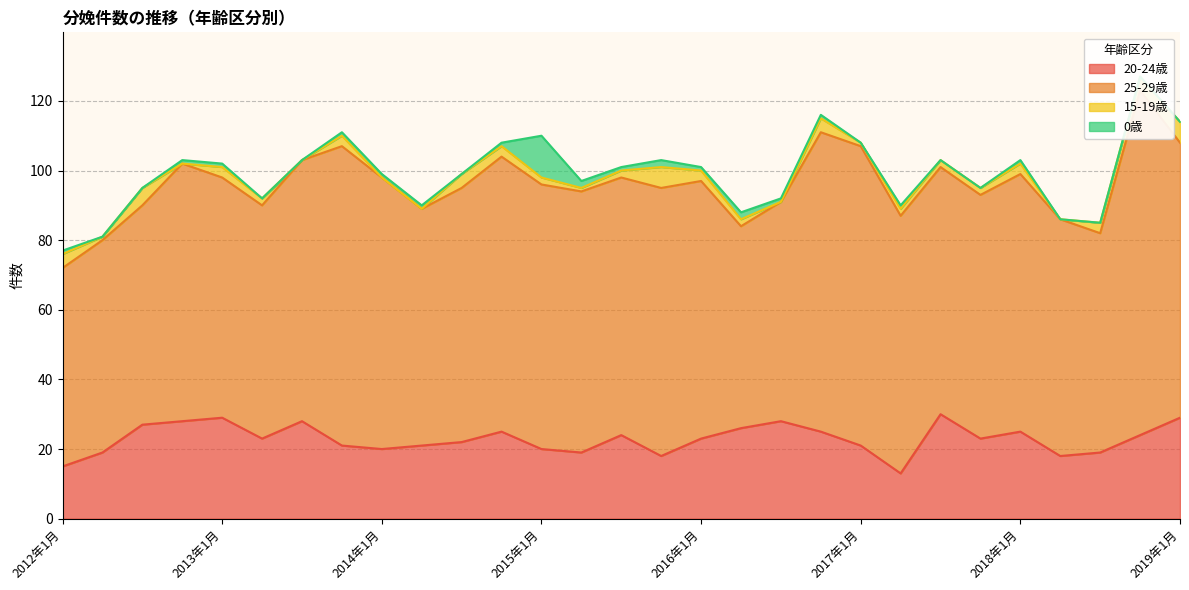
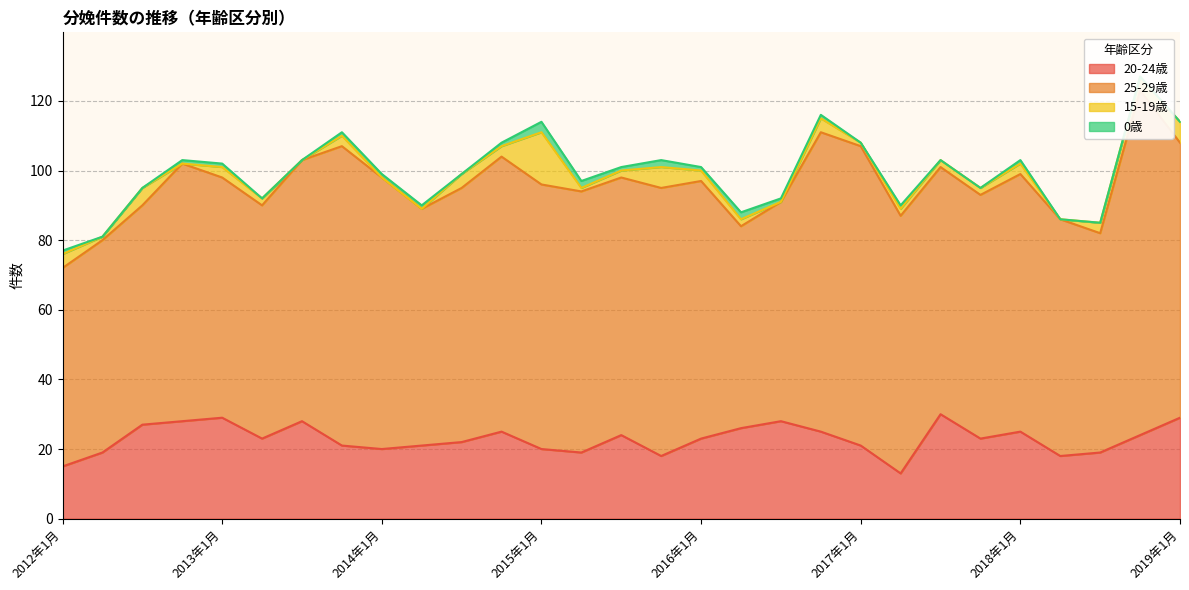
  {
    "15-19歳": {
      "2012年1月": 4,
      "2013年1月": 3,
-     "2015年1月": 2,
+     "2015年1月": 15,
      "2016年1月": 3,
      "2018年1月": 3
    },
    "0歳": {
      "2012年1月": 1,
      "2013年1月": 1,
      "2014年1月": 1,
-     "2015年1月": 12,
+     "2015年1月": 3,
      "2016年1月": 1,
      "2018年1月": 1
    }
  }
